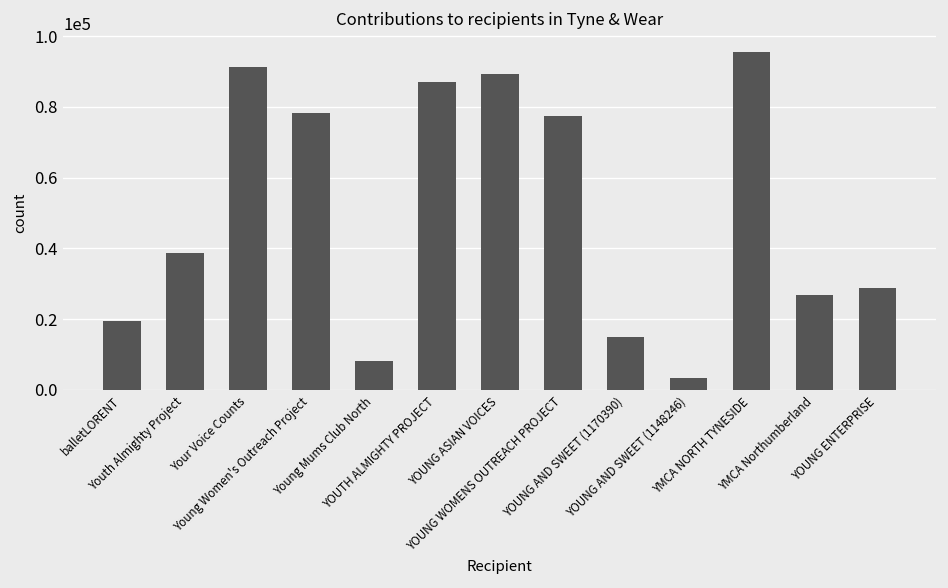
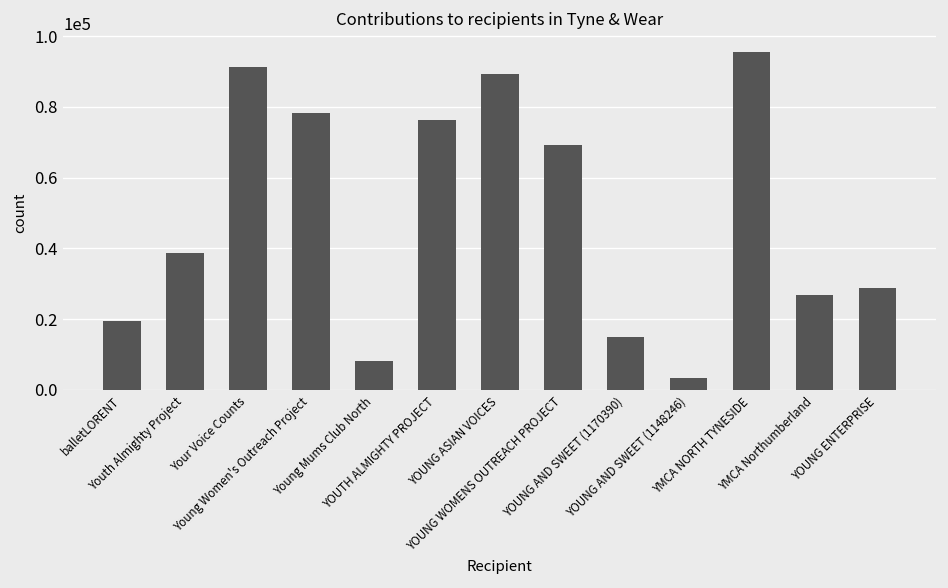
  {
    "balletLORENT": 20000,
    "Youth Almighty Project": 39000,
    "Your Voice Counts": 91000,
    "Young Women's Outreach Project": 78000,
    "Young Mums Club North": 8000,
-   "YOUTH ALMIGHTY PROJECT": 87000,
+   "YOUTH ALMIGHTY PROJECT": 76000,
    "YOUNG ASIAN VOICES": 89000,
-   "YOUNG WOMENS OUTREACH PROJECT": 77000,
+   "YOUNG WOMENS OUTREACH PROJECT": 69000,
    "YOUNG AND SWEET (1170390)": 15000,
    "YOUNG AND SWEET (1148246)": 3000,
    "YMCA NORTH TYNESIDE": 95000,
    "YMCA Northumberland": 27000,
    "YOUNG ENTERPRISE": 29000
  }
